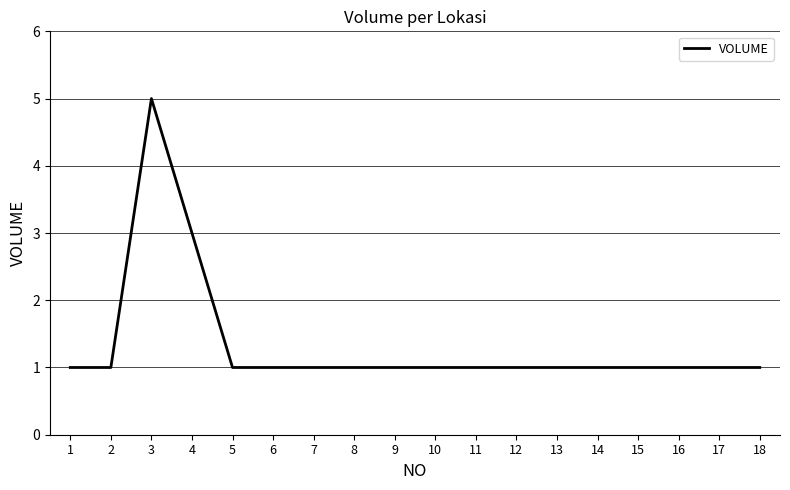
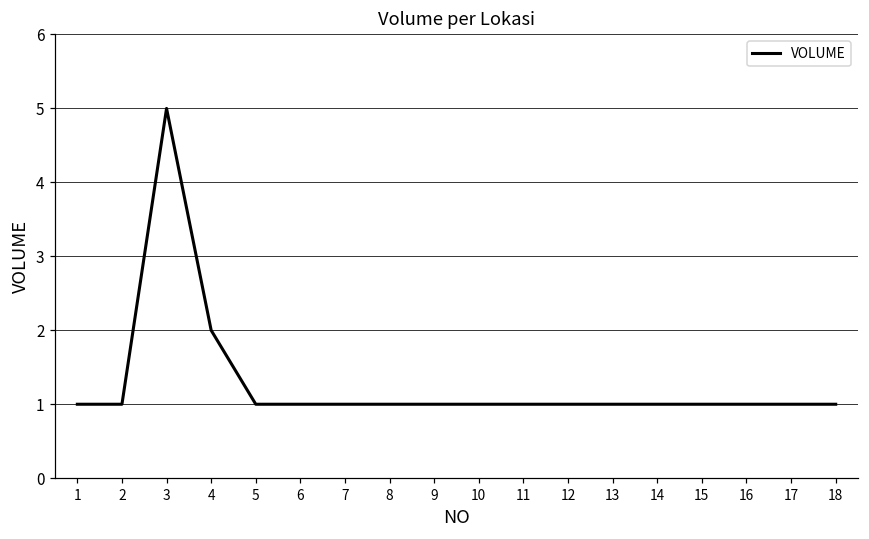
  {
    "1": 1,
    "2": 1,
    "3": 5,
-   "4": 3,
+   "4": 2,
    "5": 1,
    "6": 1,
    "7": 1,
    "8": 1,
    "9": 1,
    "10": 1,
    "11": 1,
    "12": 1,
    "13": 1,
    "14": 1,
    "15": 1,
    "16": 1,
    "17": 1,
    "18": 1
  }
